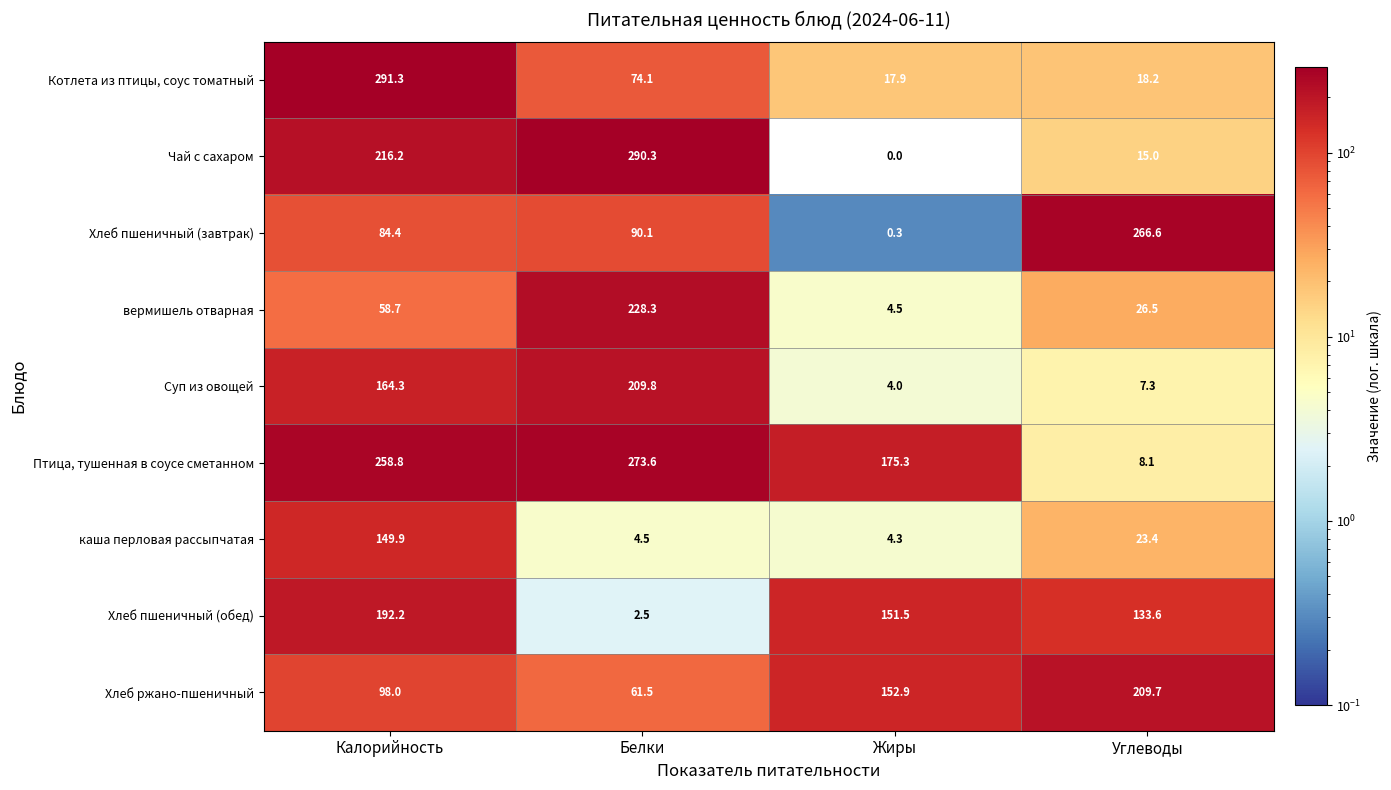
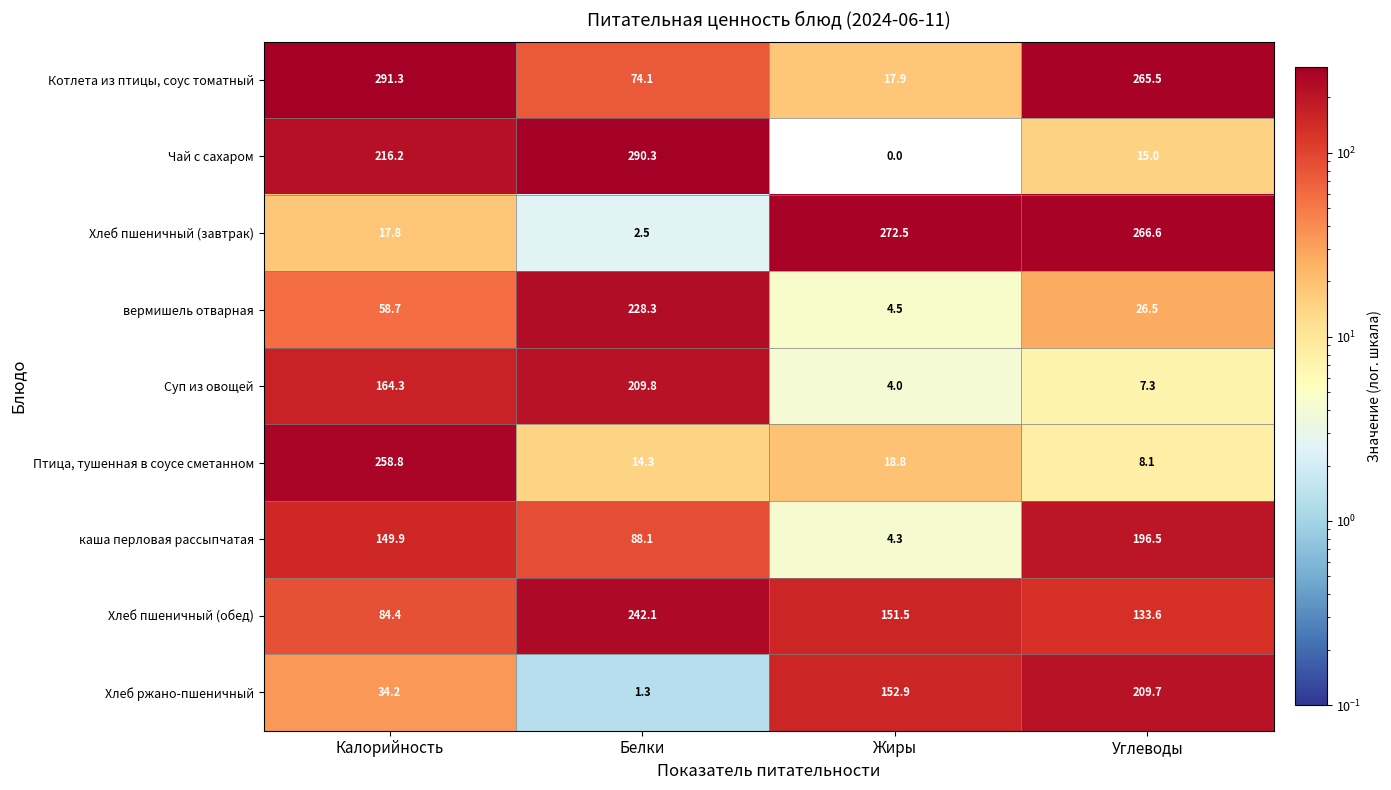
  {
    "Котлета из птицы, соус томатный": {
      "Калорийность": 291.3,
      "Белки": 74.1,
      "Жиры": 17.9,
-     "Углеводы": 18.2
+     "Углеводы": 265.5
    },
    "Чай с сахаром": {
      "Калорийность": 216.2,
      "Белки": 290.3,
      "Жиры": 0.0,
      "Углеводы": 15.0
    },
    "Хлеб пшеничный (завтрак)": {
-     "Калорийность": 84.4,
-     "Белки": 90.1,
-     "Жиры": 0.3,
+     "Калорийность": 17.8,
+     "Белки": 2.5,
+     "Жиры": 272.5,
      "Углеводы": 266.6
    },
    "вермишель отварная": {
      "Калорийность": 58.7,
      "Белки": 228.3,
      "Жиры": 4.5,
      "Углеводы": 26.5
    },
    "Суп из овощей": {
      "Калорийность": 164.3,
      "Белки": 209.8,
      "Жиры": 4.0,
      "Углеводы": 7.3
    },
    "Птица, тушенная в соусе сметанном": {
      "Калорийность": 258.8,
-     "Белки": 273.6,
-     "Жиры": 175.3,
+     "Белки": 14.3,
+     "Жиры": 18.8,
      "Углеводы": 8.1
    },
    "каша перловая рассыпчатая": {
      "Калорийность": 149.9,
-     "Белки": 4.5,
+     "Белки": 88.1,
      "Жиры": 4.3,
-     "Углеводы": 23.4
+     "Углеводы": 196.5
    },
    "Хлеб пшеничный (обед)": {
-     "Калорийность": 192.2,
-     "Белки": 2.5,
+     "Калорийность": 84.4,
+     "Белки": 242.1,
      "Жиры": 151.5,
      "Углеводы": 133.6
    },
    "Хлеб ржано-пшеничный": {
-     "Калорийность": 98.0,
-     "Белки": 61.5,
+     "Калорийность": 34.2,
+     "Белки": 1.3,
      "Жиры": 152.9,
      "Углеводы": 209.7
    }
  }
